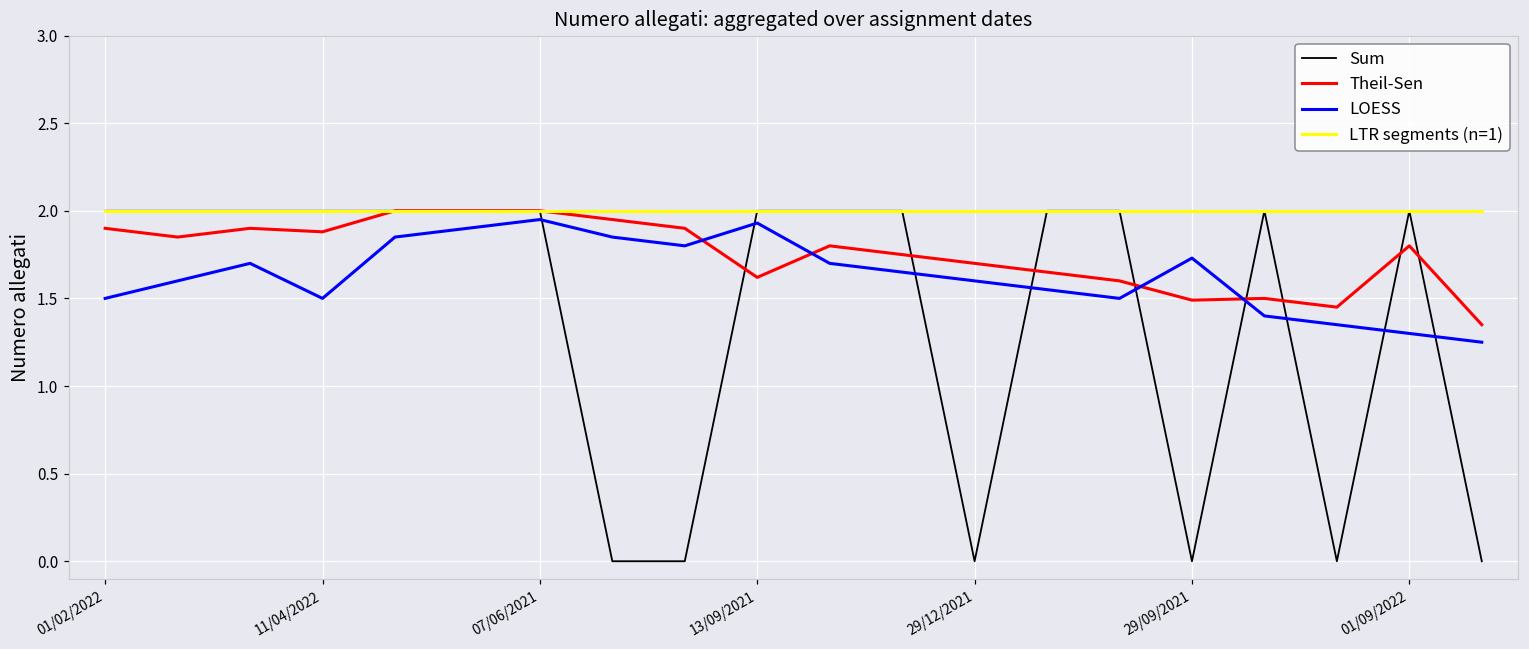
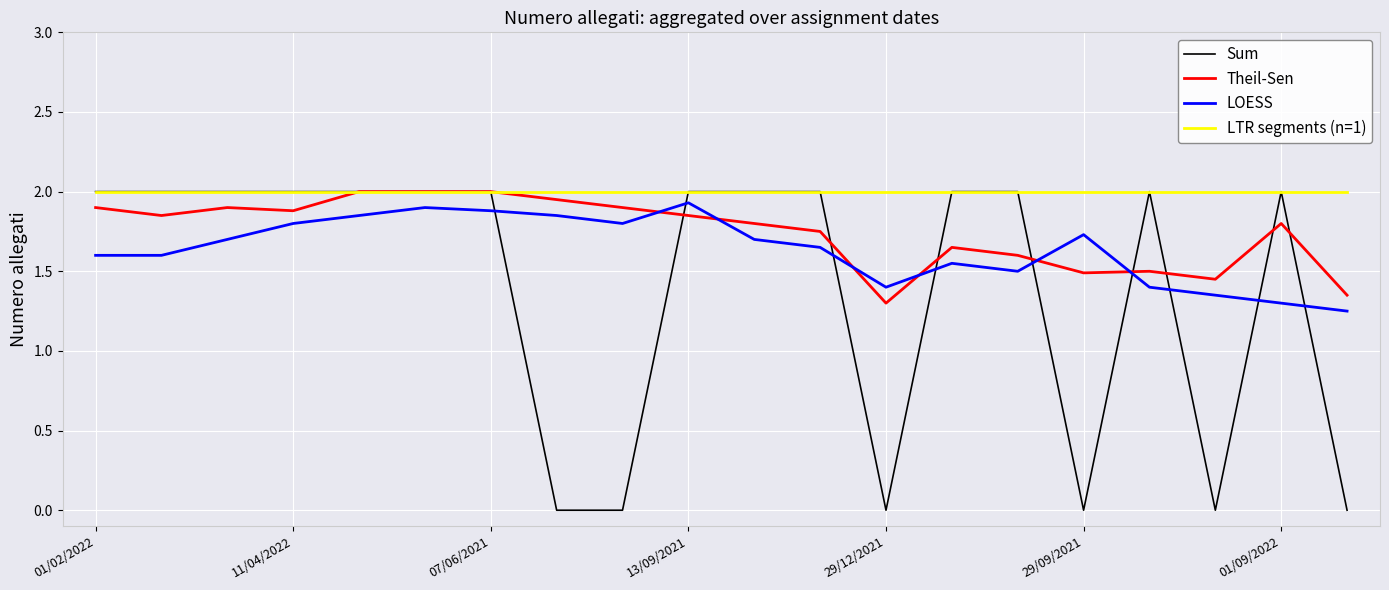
  {
    "Sum": {
      "29/12/2021": 0.00,
      "29/09/2021": 0.00
    },
    "Theil-Sen": {
      "01/02/2022": 1.90,
      "11/04/2022": 1.88,
-     "13/09/2021": 1.62,
-     "29/12/2021": 1.7,
+     "13/09/2021": 1.85,
+     "29/12/2021": 1.3,
      "29/09/2021": 1.49,
      "01/09/2022": 1.80
    },
    "LOESS": {
-     "01/02/2022": 1.5,
-     "11/04/2022": 1.5,
-     "07/06/2021": 1.95,
+     "01/02/2022": 1.6,
+     "11/04/2022": 1.8,
+     "07/06/2021": 1.88,
      "13/09/2021": 1.93,
-     "29/12/2021": 1.6,
+     "29/12/2021": 1.4,
      "29/09/2021": 1.73,
      "01/09/2022": 1.30
    },
    "LTR segments (n=1)": {
      "29/12/2021": 2.00,
      "29/09/2021": 2.00
    }
  }
